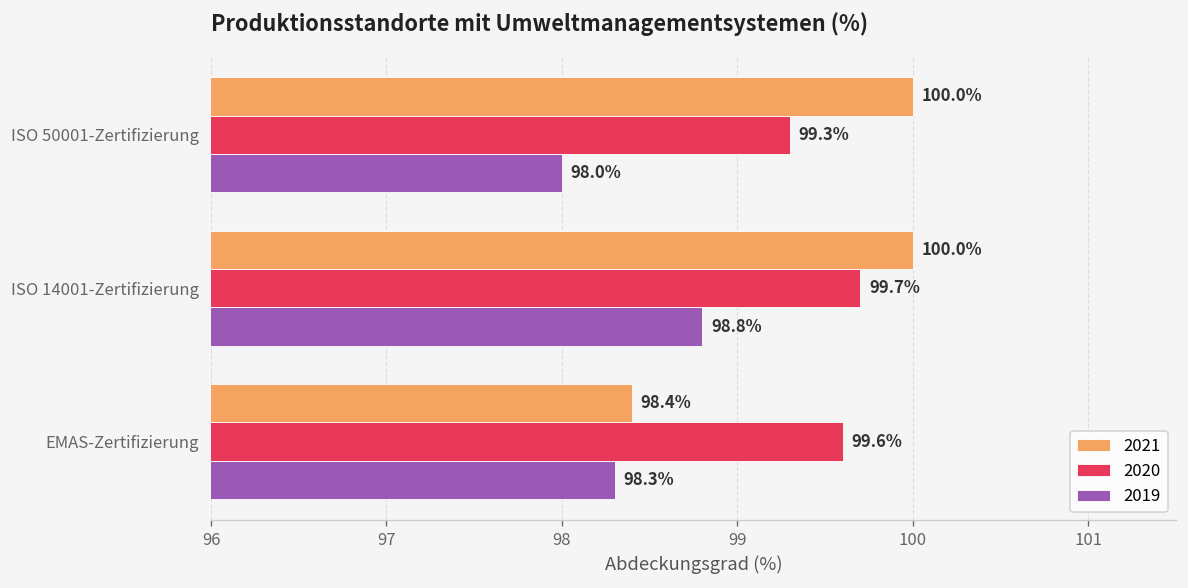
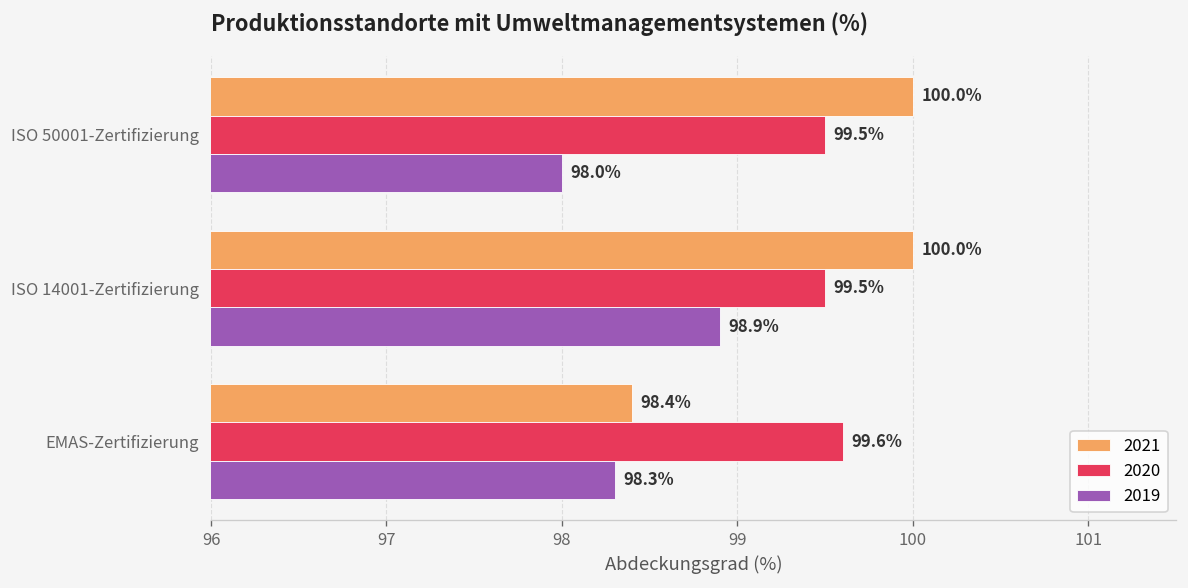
  {
    "2021": {
      "ISO 50001-Zertifizierung": "100.0%",
      "ISO 14001-Zertifizierung": "100.0%",
      "EMAS-Zertifizierung": "98.4%"
    },
    "2020": {
-     "ISO 50001-Zertifizierung": "99.3%",
-     "ISO 14001-Zertifizierung": "99.7%",
+     "ISO 50001-Zertifizierung": "99.5%",
+     "ISO 14001-Zertifizierung": "99.5%",
      "EMAS-Zertifizierung": "99.6%"
    },
    "2019": {
      "ISO 50001-Zertifizierung": "98.0%",
-     "ISO 14001-Zertifizierung": "98.8%",
+     "ISO 14001-Zertifizierung": "98.9%",
      "EMAS-Zertifizierung": "98.3%"
    }
  }
